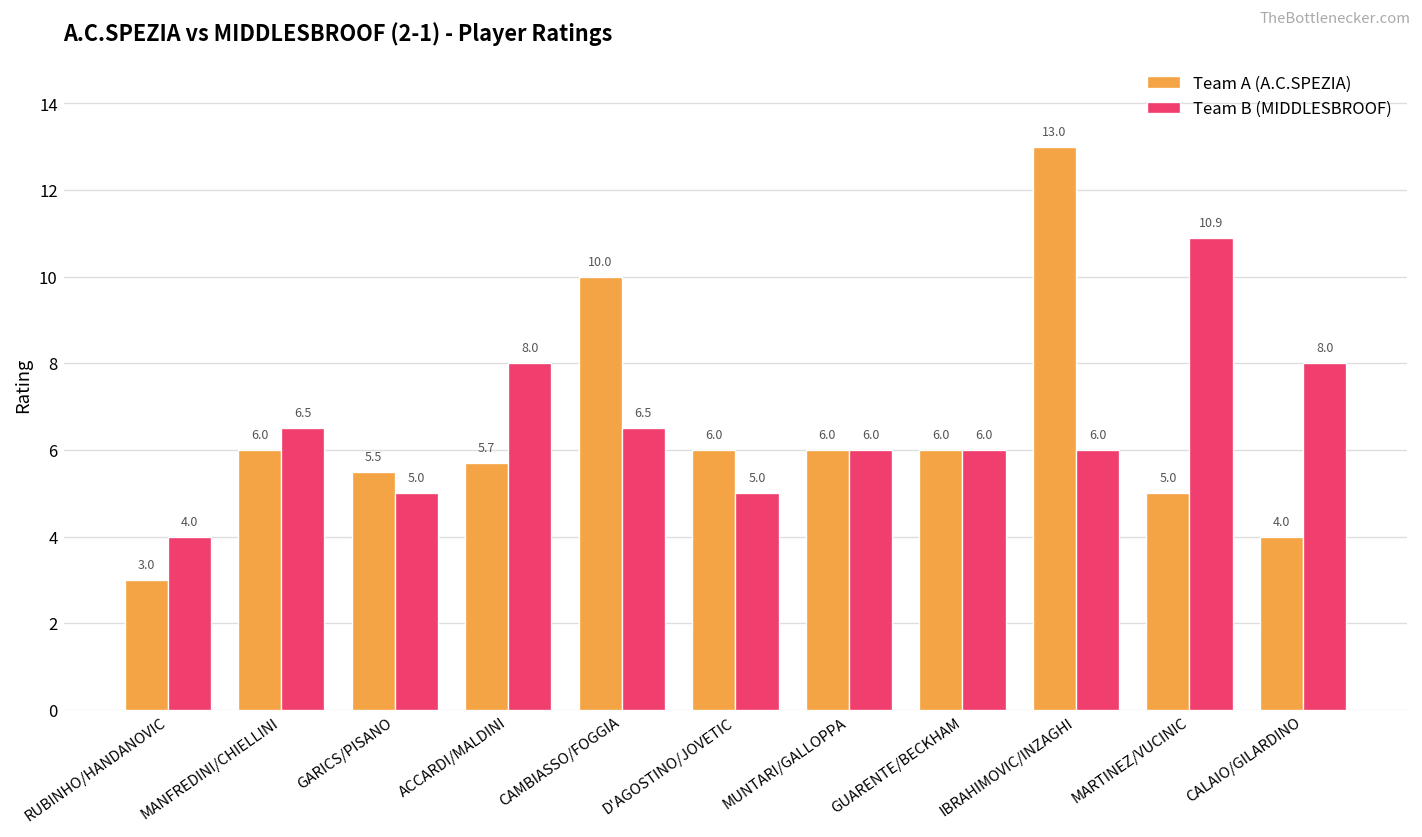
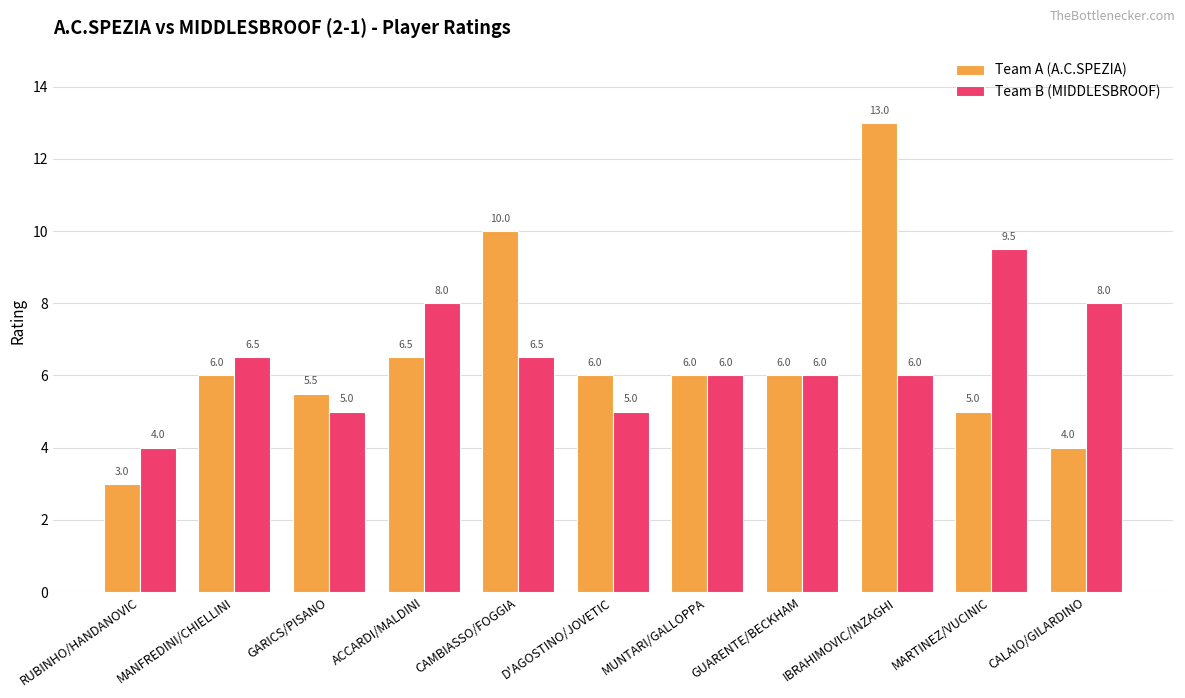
  {
    "Team A (A.C.SPEZIA)": {
      "RUBINHO/HANDANOVIC": 3.0,
      "MANFREDINI/CHIELLINI": 6.0,
      "GARICS/PISANO": 5.5,
-     "ACCARDI/MALDINI": 5.7,
+     "ACCARDI/MALDINI": 6.5,
      "CAMBIASSO/FOGGIA": 10.0,
      "D'AGOSTINO/JOVETIC": 6.0,
      "MUNTARI/GALLOPPA": 6.0,
      "GUARENTE/BECKHAM": 6.0,
      "IBRAHIMOVIC/INZAGHI": 13.0,
      "MARTINEZ/VUCINIC": 5.0,
      "CALAIO/GILARDINO": 4.0
    },
    "Team B (MIDDLESBROOF)": {
      "RUBINHO/HANDANOVIC": 4.0,
      "MANFREDINI/CHIELLINI": 6.5,
      "GARICS/PISANO": 5.0,
      "ACCARDI/MALDINI": 8.0,
      "CAMBIASSO/FOGGIA": 6.5,
      "D'AGOSTINO/JOVETIC": 5.0,
      "MUNTARI/GALLOPPA": 6.0,
      "GUARENTE/BECKHAM": 6.0,
      "IBRAHIMOVIC/INZAGHI": 6.0,
-     "MARTINEZ/VUCINIC": 10.9,
+     "MARTINEZ/VUCINIC": 9.5,
      "CALAIO/GILARDINO": 8.0
    }
  }
